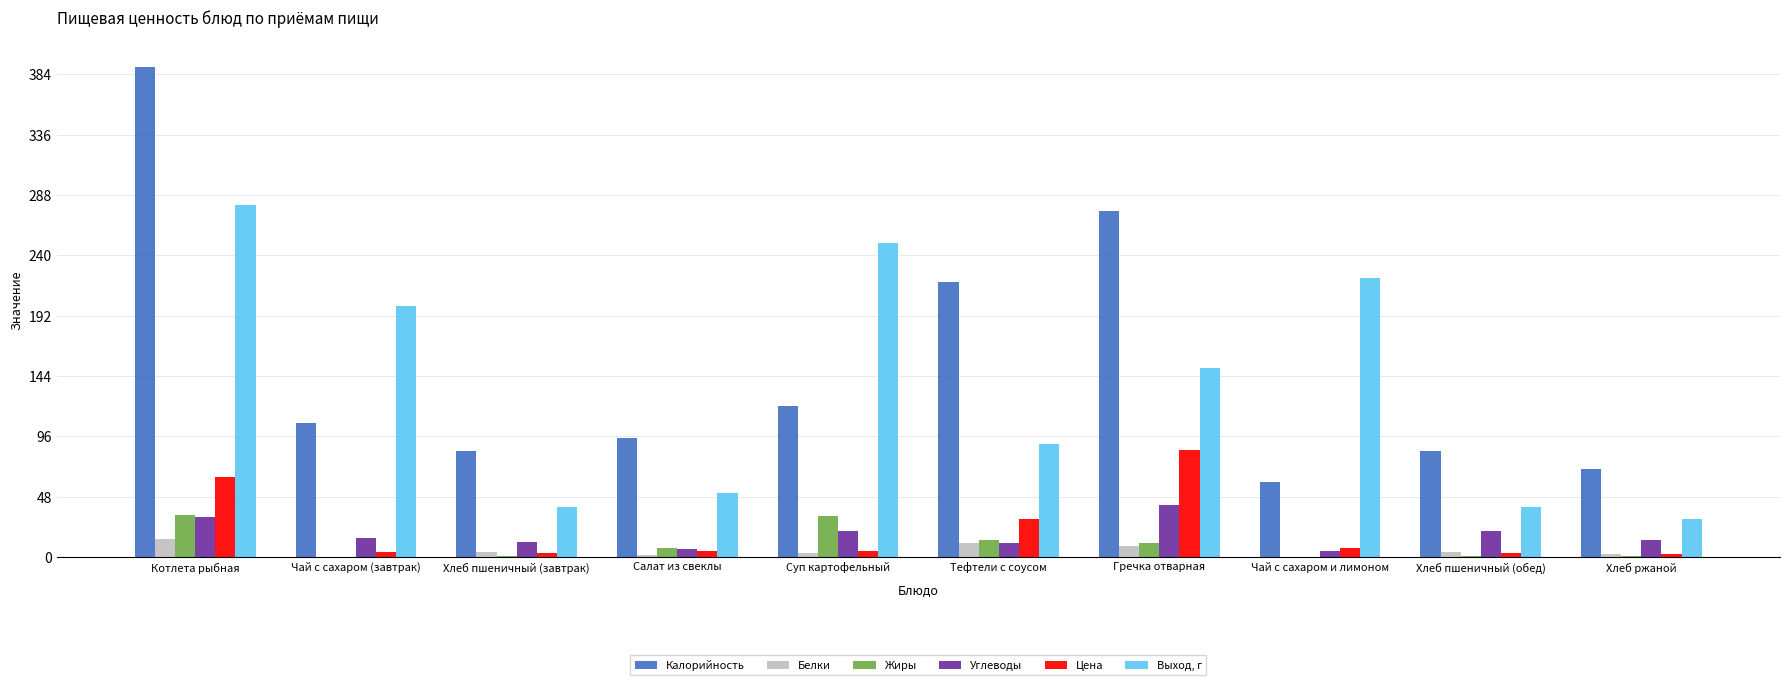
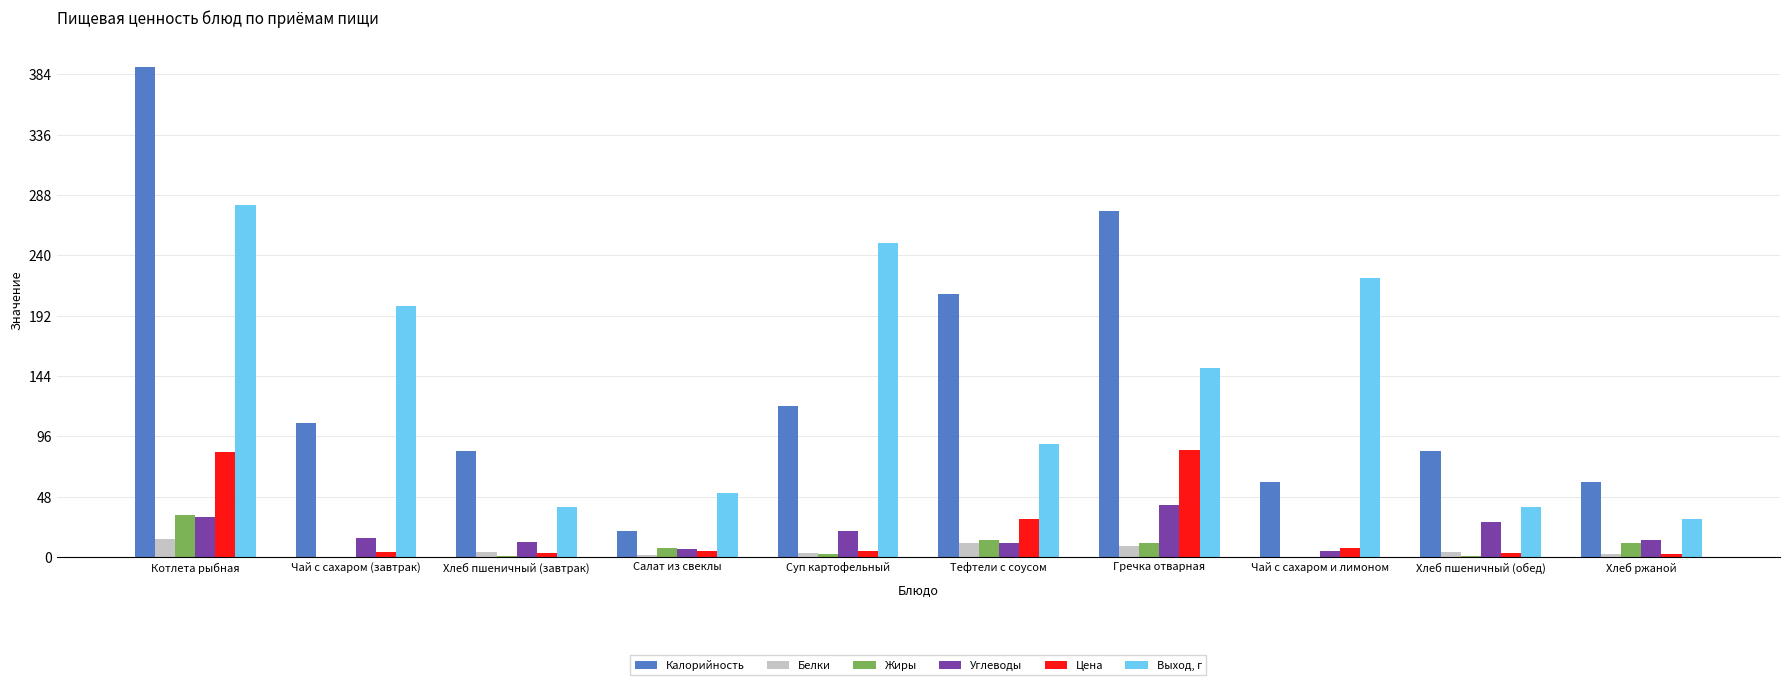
  {
    "Калорийность": {
      "Котлета рыбная": 390,
      "Чай с сахаром (завтрак)": 106,
      "Хлеб пшеничный (завтрак)": 84,
-     "Салат из свеклы": 95,
+     "Салат из свеклы": 21,
      "Суп картофельный": 120,
-     "Тефтели с соусом": 219,
+     "Тефтели с соусом": 209,
      "Гречка отварная": 275,
      "Чай с сахаром и лимоном": 60,
      "Хлеб пшеничный (обед)": 84,
-     "Хлеб ржаной": 70
+     "Хлеб ржаной": 60
    },
    "Белки": {
      "Котлета рыбная": 14,
      "Хлеб пшеничный (завтрак)": 4,
      "Суп картофельный": 3,
      "Тефтели с соусом": 11,
      "Гречка отварная": 8,
      "Хлеб пшеничный (обед)": 4,
      "Хлеб ржаной": 2
    },
    "Жиры": {
      "Котлета рыбная": 33,
      "Чай с сахаром (завтрак)": 0,
      "Салат из свеклы": 7,
-     "Суп картофельный": 33,
+     "Суп картофельный": 3,
      "Тефтели с соусом": 13,
      "Гречка отварная": 11,
      "Чай с сахаром и лимоном": 0,
-     "Хлеб ржаной": 0
+     "Хлеб ржаной": 11
    },
    "Углеводы": {
      "Котлета рыбная": 32,
      "Чай с сахаром (завтрак)": 15,
      "Хлеб пшеничный (завтрак)": 12,
      "Салат из свеклы": 6,
      "Суп картофельный": 21,
      "Тефтели с соусом": 11,
      "Гречка отварная": 41,
      "Чай с сахаром и лимоном": 5,
-     "Хлеб пшеничный (обед)": 21,
+     "Хлеб пшеничный (обед)": 28,
      "Хлеб ржаной": 14
    },
    "Цена": {
-     "Котлета рыбная": 64,
+     "Котлета рыбная": 84,
      "Чай с сахаром (завтрак)": 4,
      "Хлеб пшеничный (завтрак)": 3,
      "Салат из свеклы": 5,
      "Суп картофельный": 5,
      "Тефтели с соусом": 30,
      "Гречка отварная": 85,
      "Чай с сахаром и лимоном": 7,
      "Хлеб пшеничный (обед)": 3,
      "Хлеб ржаной": 2
    },
    "Выход, г": {
      "Котлета рыбная": 280,
      "Чай с сахаром (завтрак)": 200,
      "Хлеб пшеничный (завтрак)": 40,
      "Салат из свеклы": 51,
      "Суп картофельный": 250,
      "Тефтели с соусом": 90,
      "Гречка отварная": 150,
      "Чай с сахаром и лимоном": 222,
      "Хлеб пшеничный (обед)": 40,
      "Хлеб ржаной": 30
    }
  }
